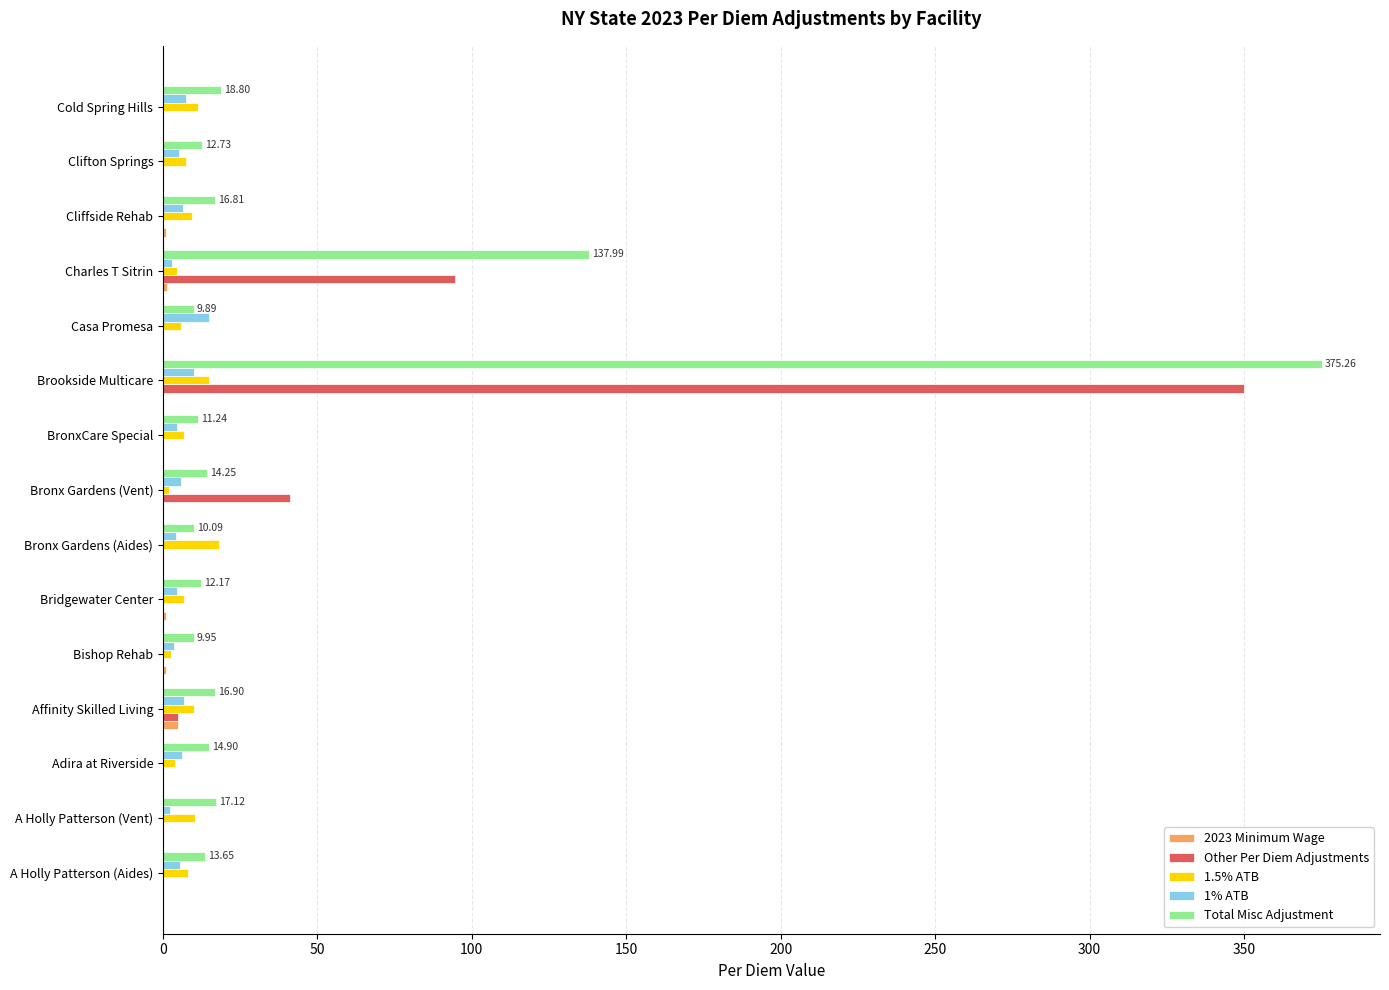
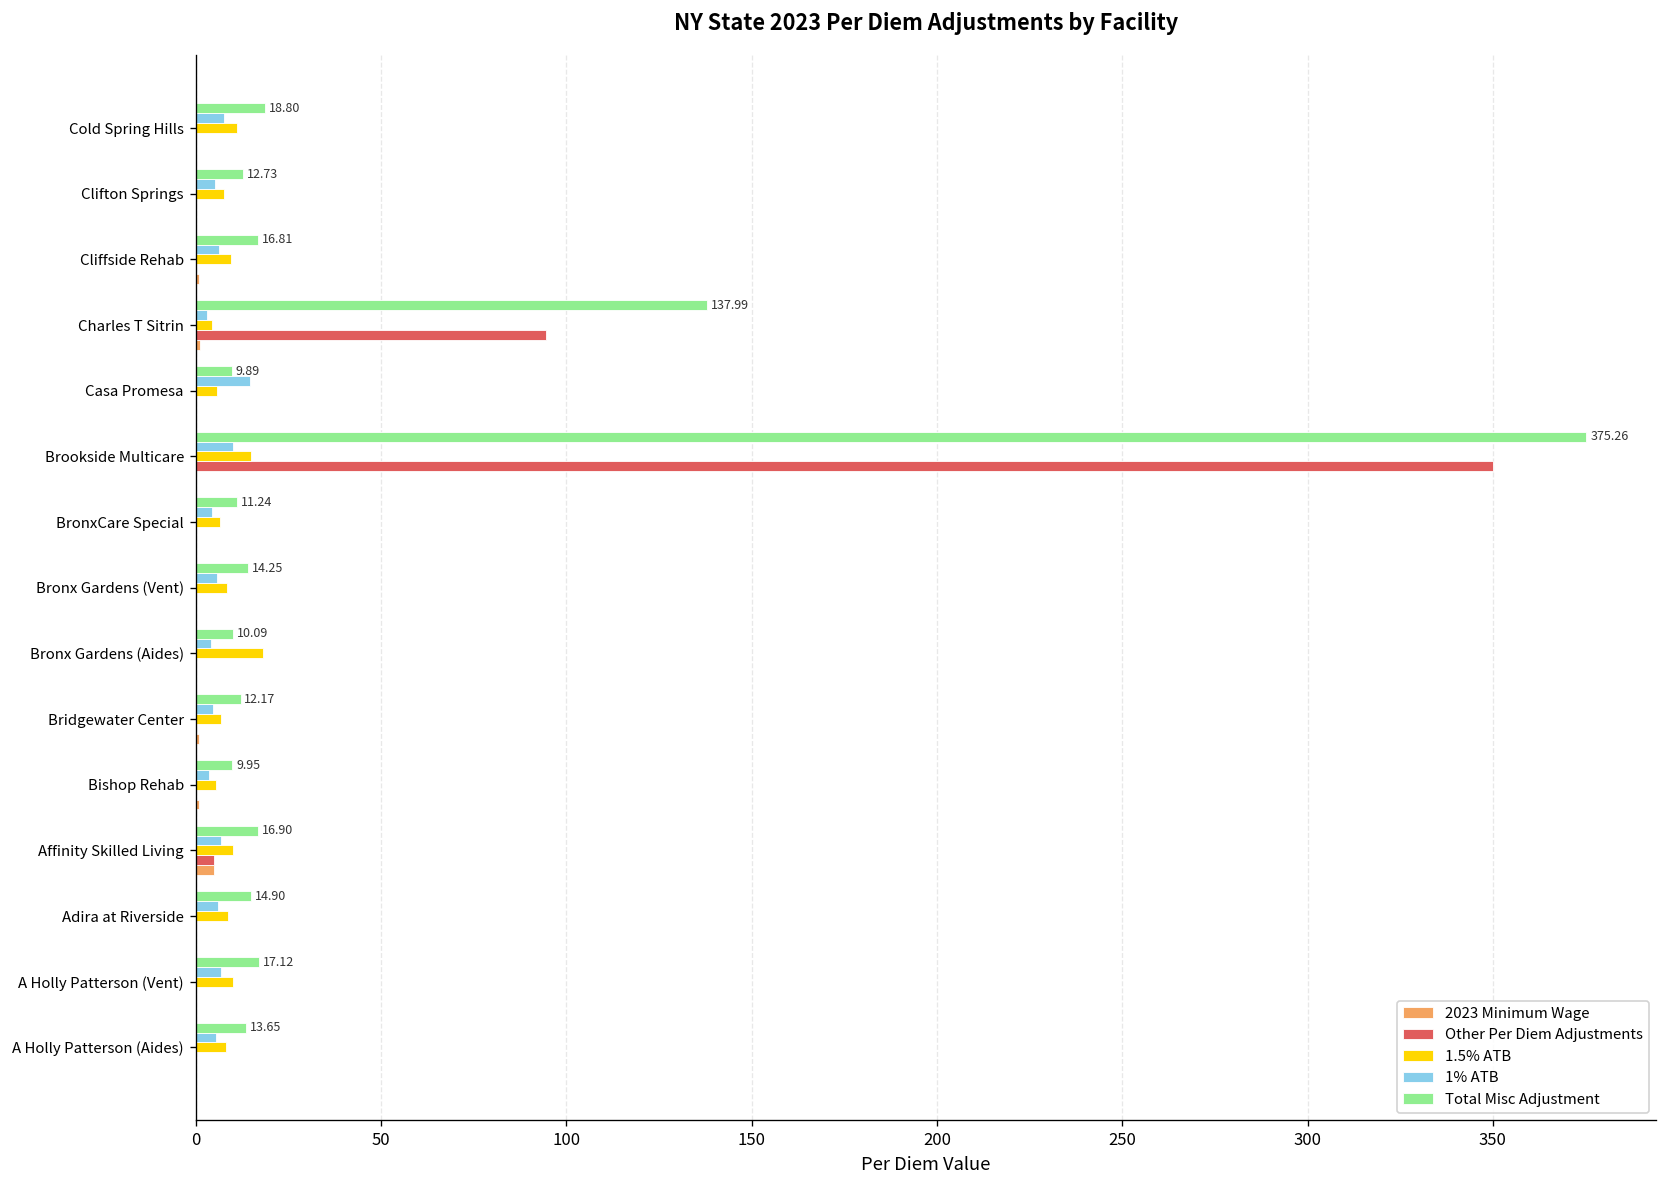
  {
    "2023 Minimum Wage": {
      "Cold Spring Hills": 0,
      "Clifton Springs": 0,
      "Cliffside Rehab": 1,
      "Charles T Sitrin": 1,
      "Casa Promesa": 0,
      "Brookside Multicare": 0,
      "BronxCare Special": 0,
      "Bronx Gardens (Vent)": 0,
      "Bronx Gardens (Aides)": 0,
      "Bridgewater Center": 1,
      "Bishop Rehab": 1,
      "Affinity Skilled Living": 5,
      "A Holly Patterson (Vent)": 0,
      "A Holly Patterson (Aides)": 0
    },
    "Other Per Diem Adjustments": {
      "Cold Spring Hills": 0,
      "Clifton Springs": 0,
      "Cliffside Rehab": 0,
      "Charles T Sitrin": 95,
      "Casa Promesa": 0,
      "Brookside Multicare": 350,
      "BronxCare Special": 0,
-     "Bronx Gardens (Vent)": 41,
+     "Bronx Gardens (Vent)": 0,
      "Bronx Gardens (Aides)": 0,
      "Bridgewater Center": 0,
      "Bishop Rehab": 0,
      "Affinity Skilled Living": 5,
      "Adira at Riverside": 0,
      "A Holly Patterson (Vent)": 0,
      "A Holly Patterson (Aides)": 0
    },
    "1.5% ATB": {
      "Cold Spring Hills": 11,
      "Clifton Springs": 8,
      "Cliffside Rehab": 9,
      "Charles T Sitrin": 4,
      "Casa Promesa": 6,
      "Brookside Multicare": 15,
      "BronxCare Special": 7,
-     "Bronx Gardens (Vent)": 2,
+     "Bronx Gardens (Vent)": 9,
      "Bronx Gardens (Aides)": 18,
      "Bridgewater Center": 7,
-     "Bishop Rehab": 2,
+     "Bishop Rehab": 5,
      "Affinity Skilled Living": 10,
-     "Adira at Riverside": 4,
+     "Adira at Riverside": 9,
      "A Holly Patterson (Vent)": 10,
      "A Holly Patterson (Aides)": 8
    },
    "1% ATB": {
      "Cold Spring Hills": 8,
      "Clifton Springs": 5,
      "Cliffside Rehab": 6,
      "Charles T Sitrin": 3,
      "Brookside Multicare": 10,
      "BronxCare Special": 5,
      "Bronx Gardens (Vent)": 6,
      "Bronx Gardens (Aides)": 4,
      "Bridgewater Center": 5,
      "Bishop Rehab": 4,
      "Affinity Skilled Living": 7,
      "Adira at Riverside": 6,
-     "A Holly Patterson (Vent)": 2,
+     "A Holly Patterson (Vent)": 7,
      "A Holly Patterson (Aides)": 6
    },
    "Total Misc Adjustment": {
      "Cold Spring Hills": 18.80,
      "Clifton Springs": 12.73,
      "Cliffside Rehab": 16.81,
      "Charles T Sitrin": 137.99,
      "Casa Promesa": 9.89,
      "Brookside Multicare": 375.26,
      "BronxCare Special": 11.24,
      "Bronx Gardens (Vent)": 14.25,
      "Bronx Gardens (Aides)": 10.09,
      "Bridgewater Center": 12.17,
      "Bishop Rehab": 9.95,
      "Affinity Skilled Living": 16.90,
      "Adira at Riverside": 14.90,
      "A Holly Patterson (Vent)": 17.12,
      "A Holly Patterson (Aides)": 13.65
    }
  }
